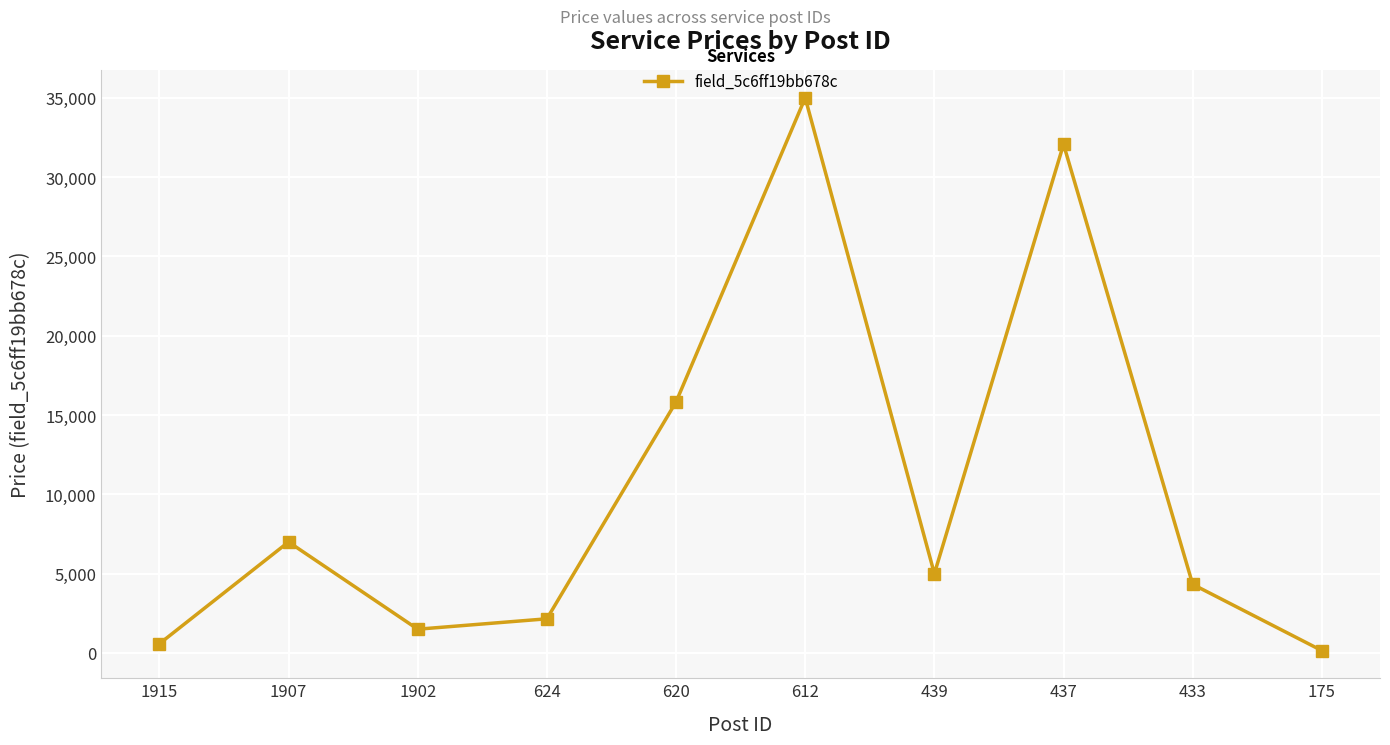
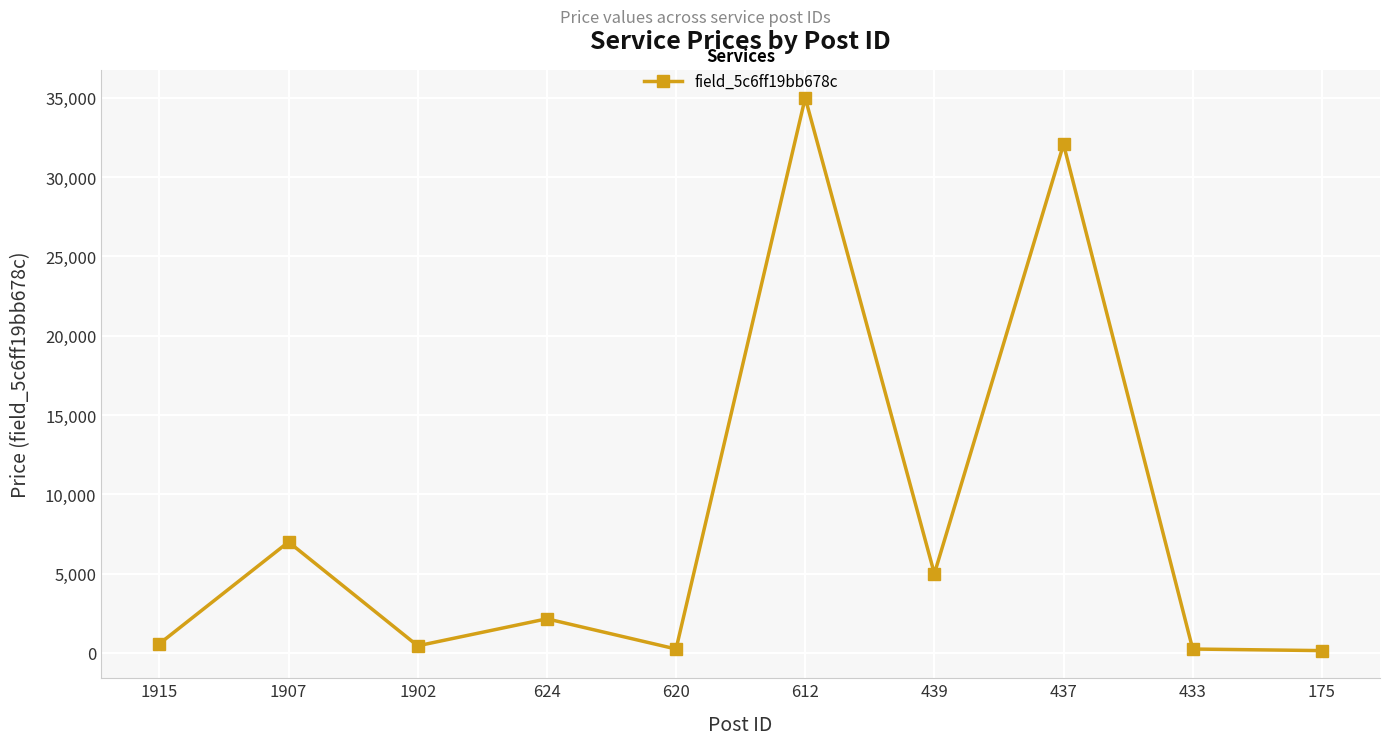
  {
    "1915": "600",
    "1907": "7,000",
-   "1902": "1,500",
+   "1902": "500",
    "624": "2,200",
-   "620": "15,800",
+   "620": "300",
    "612": "35,000",
    "439": "5,000",
    "437": "32,100",
-   "433": "4,300",
+   "433": "300",
    "175": "200"
  }
